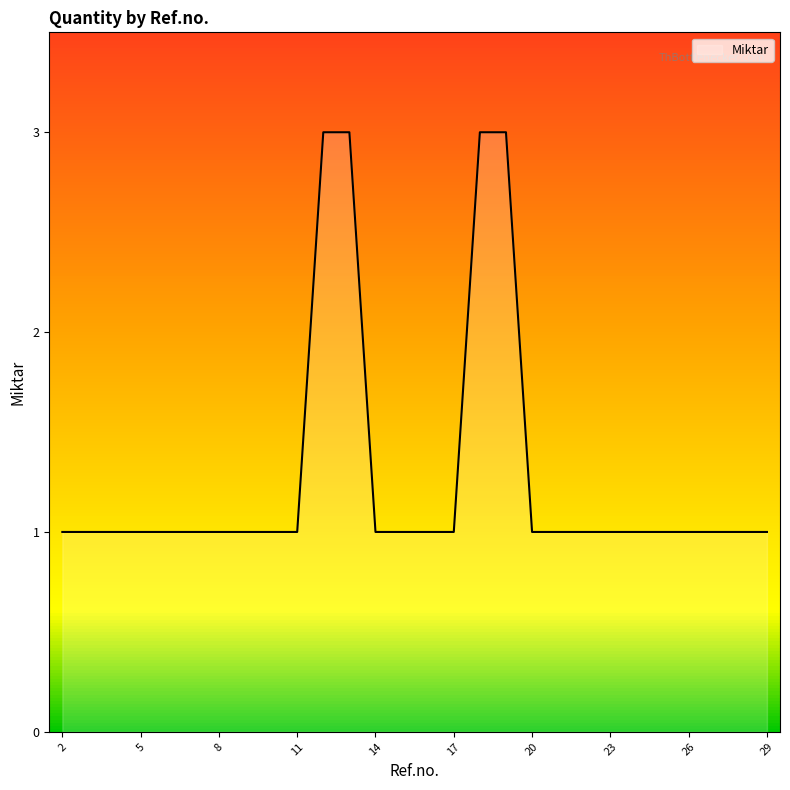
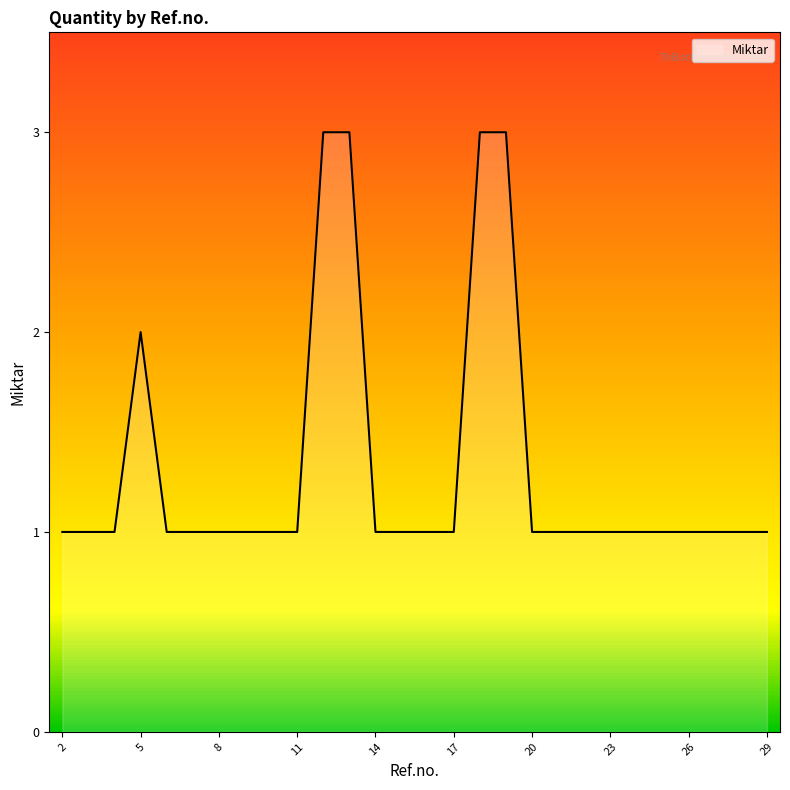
  {
    "2": 1,
-   "5": 1,
+   "5": 2,
    "8": 1,
    "11": 1,
    "14": 1,
    "17": 1,
    "20": 1,
    "23": 1,
    "26": 1,
    "29": 1
  }
